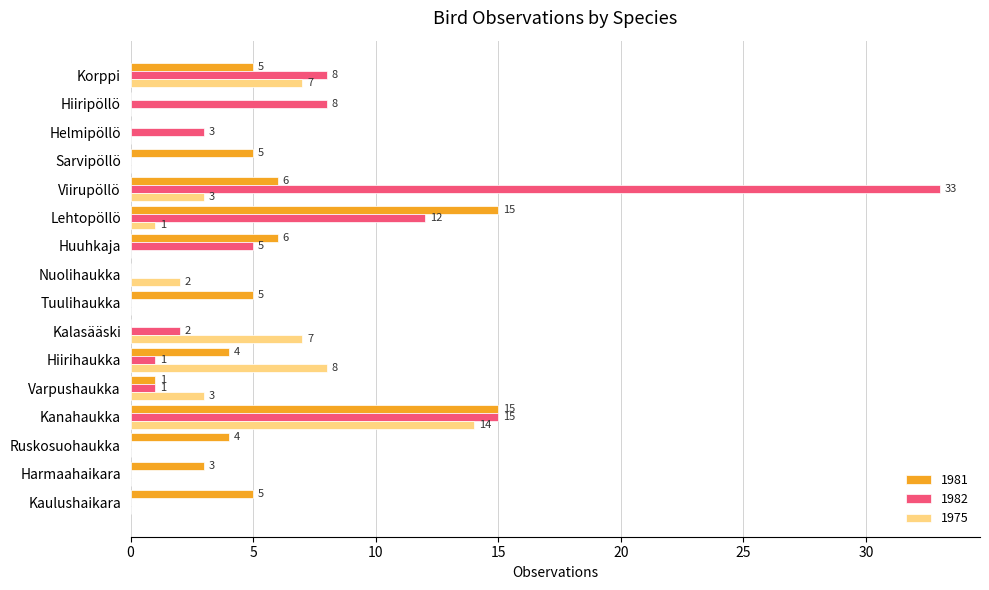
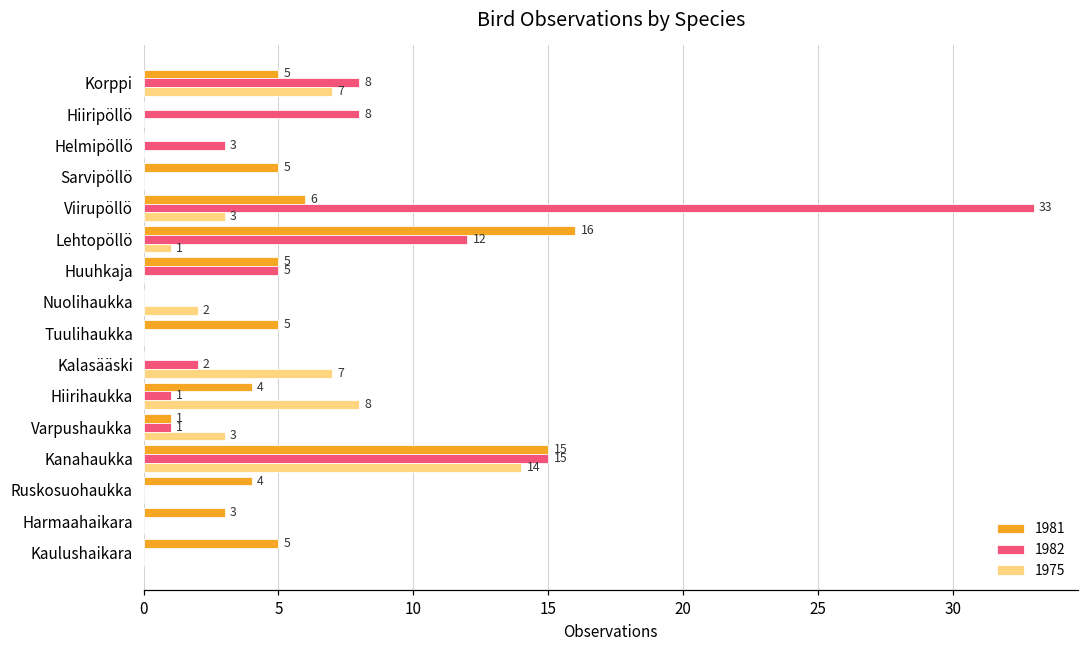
  {
    "1981": {
      "Korppi": 5,
      "Sarvipöllö": 5,
      "Viirupöllö": 6,
-     "Lehtopöllö": 15,
-     "Huuhkaja": 6,
+     "Lehtopöllö": 16,
+     "Huuhkaja": 5,
      "Tuulihaukka": 5,
      "Hiirihaukka": 4,
      "Ruskosuohaukka": 4,
      "Harmaahaikara": 3,
      "Kaulushaikara": 5
    },
    "1982": {
      "Korppi": 8,
      "Hiiripöllö": 8,
      "Helmipöllö": 3,
      "Viirupöllö": 33,
      "Lehtopöllö": 12,
      "Huuhkaja": 5,
      "Kalasääski": 2,
      "Hiirihaukka": 1
    },
    "1975": {
      "Korppi": 7,
      "Viirupöllö": 3,
      "Lehtopöllö": 1,
      "Nuolihaukka": 2,
      "Kalasääski": 7,
      "Hiirihaukka": 8,
      "Varpushaukka": 3,
      "Kanahaukka": 14
    }
  }
